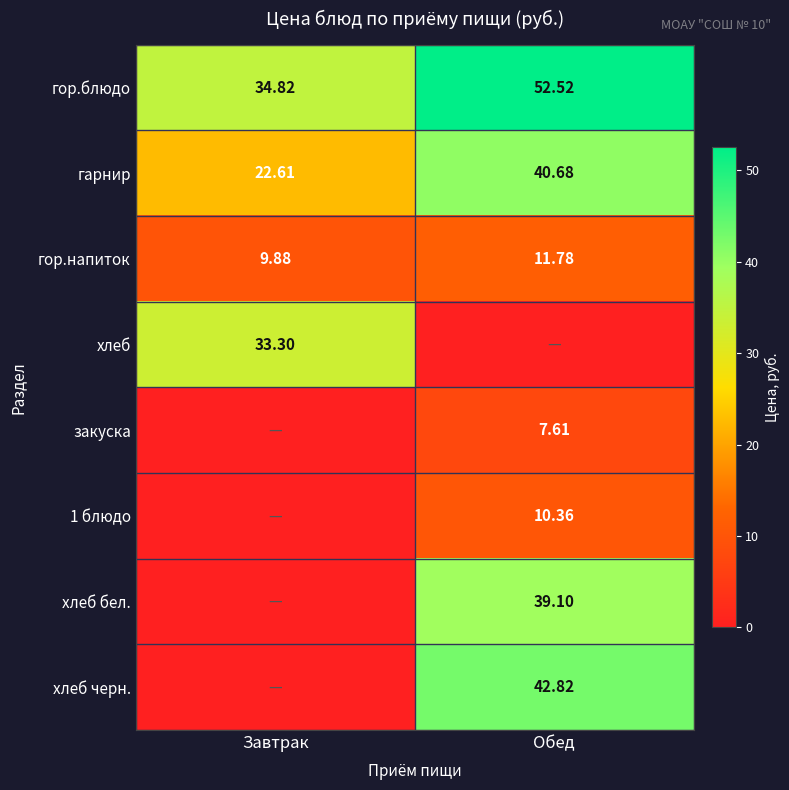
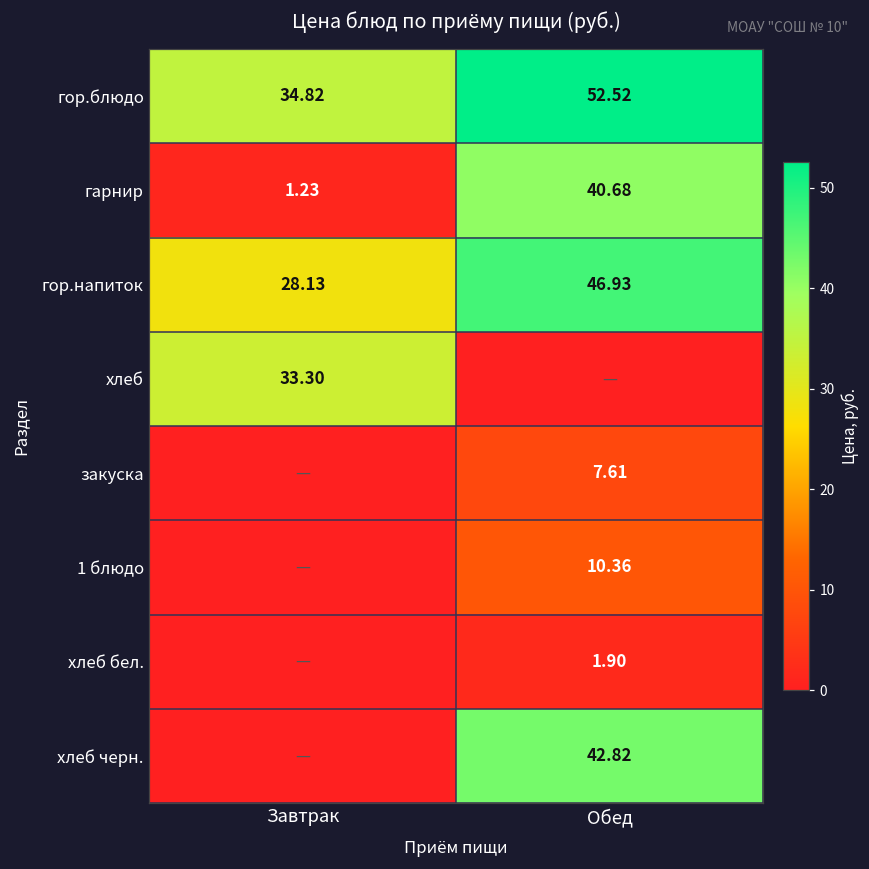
  {
    "гор.блюдо": {
      "Завтрак": 34.82,
      "Обед": 52.52
    },
    "гарнир": {
-     "Завтрак": 22.61,
+     "Завтрак": 1.23,
      "Обед": 40.68
    },
    "гор.напиток": {
-     "Завтрак": 9.88,
-     "Обед": 11.78
+     "Завтрак": 28.13,
+     "Обед": 46.93
    },
    "хлеб": {
      "Завтрак": 33.30
    },
    "закуска": {
      "Обед": 7.61
    },
    "1 блюдо": {
      "Обед": 10.36
    },
    "хлеб бел.": {
-     "Обед": 39.10
+     "Обед": 1.90
    },
    "хлеб черн.": {
      "Обед": 42.82
    }
  }
